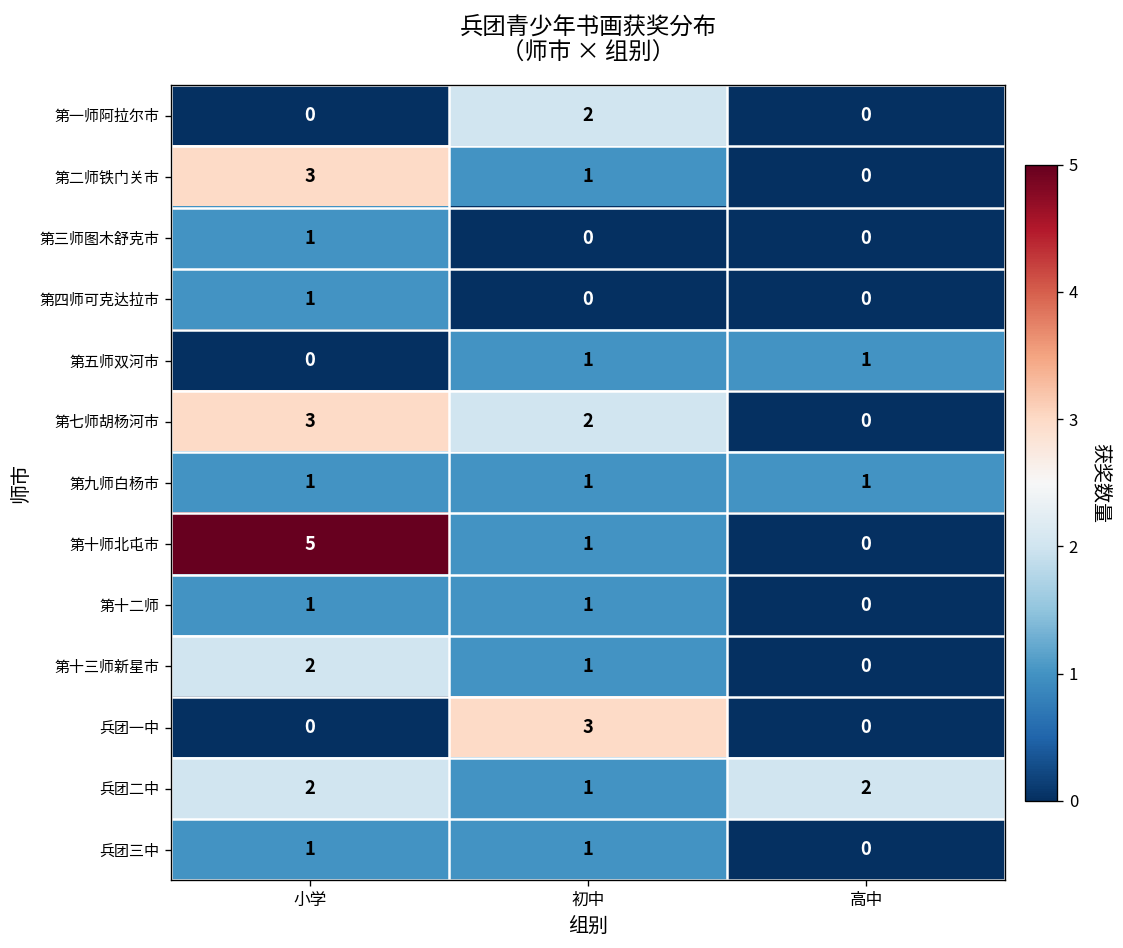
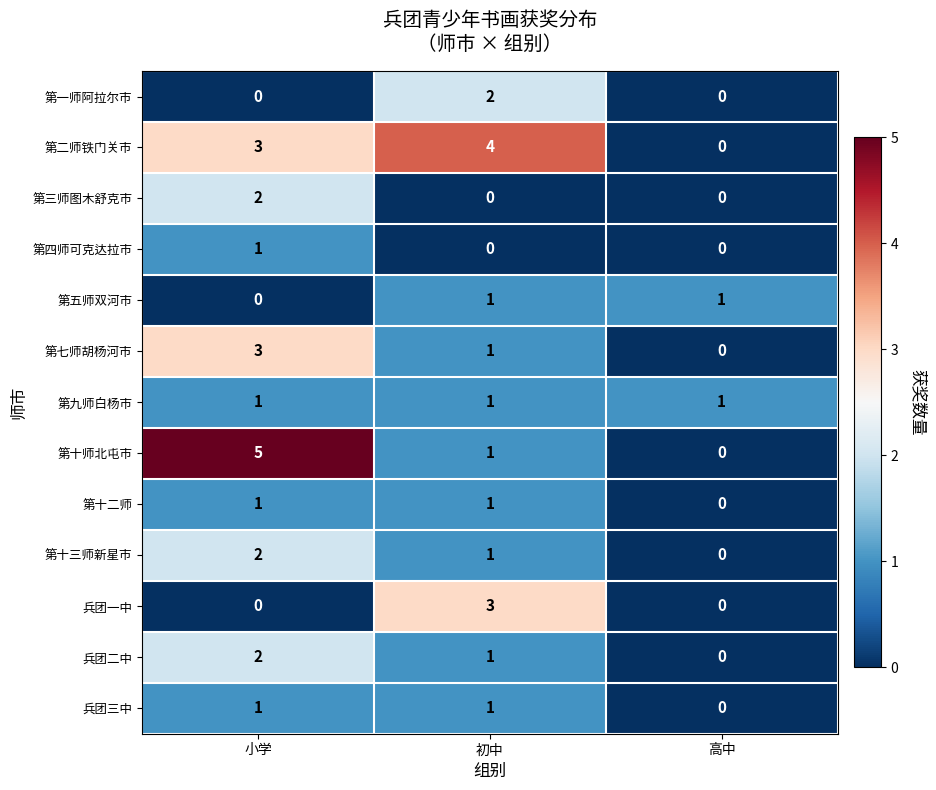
  {
    "第一师阿拉尔市": {
      "小学": 0,
      "初中": 2,
      "高中": 0
    },
    "第二师铁门关市": {
      "小学": 3,
-     "初中": 1,
+     "初中": 4,
      "高中": 0
    },
    "第三师图木舒克市": {
-     "小学": 1,
+     "小学": 2,
      "初中": 0,
      "高中": 0
    },
    "第四师可克达拉市": {
      "小学": 1,
      "初中": 0,
      "高中": 0
    },
    "第五师双河市": {
      "小学": 0,
      "初中": 1,
      "高中": 1
    },
    "第七师胡杨河市": {
      "小学": 3,
-     "初中": 2,
+     "初中": 1,
      "高中": 0
    },
    "第九师白杨市": {
      "小学": 1,
      "初中": 1,
      "高中": 1
    },
    "第十师北屯市": {
      "小学": 5,
      "初中": 1,
      "高中": 0
    },
    "第十二师": {
      "小学": 1,
      "初中": 1,
      "高中": 0
    },
    "第十三师新星市": {
      "小学": 2,
      "初中": 1,
      "高中": 0
    },
    "兵团一中": {
      "小学": 0,
      "初中": 3,
      "高中": 0
    },
    "兵团二中": {
      "小学": 2,
      "初中": 1,
-     "高中": 2
+     "高中": 0
    },
    "兵团三中": {
      "小学": 1,
      "初中": 1,
      "高中": 0
    }
  }
